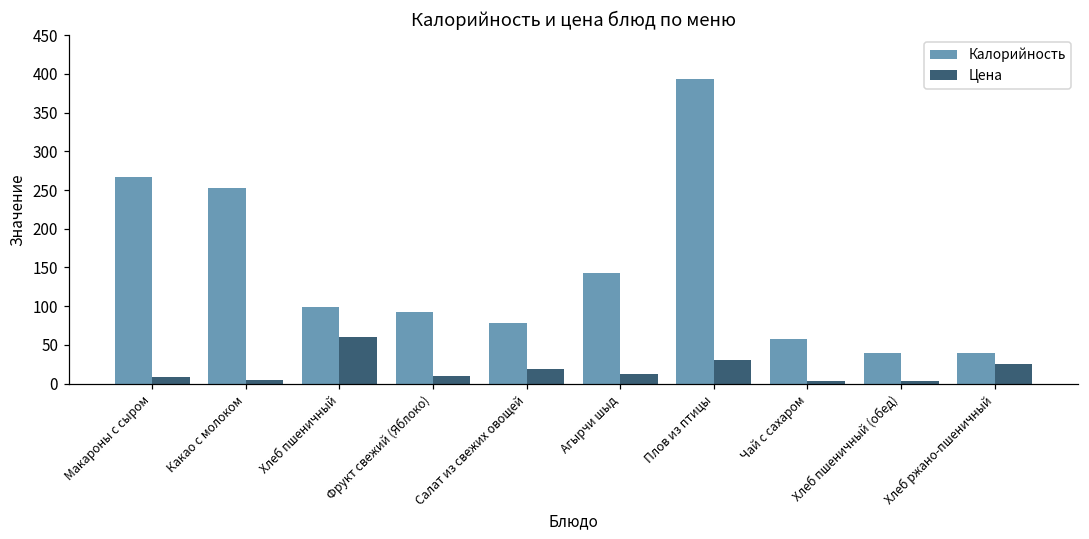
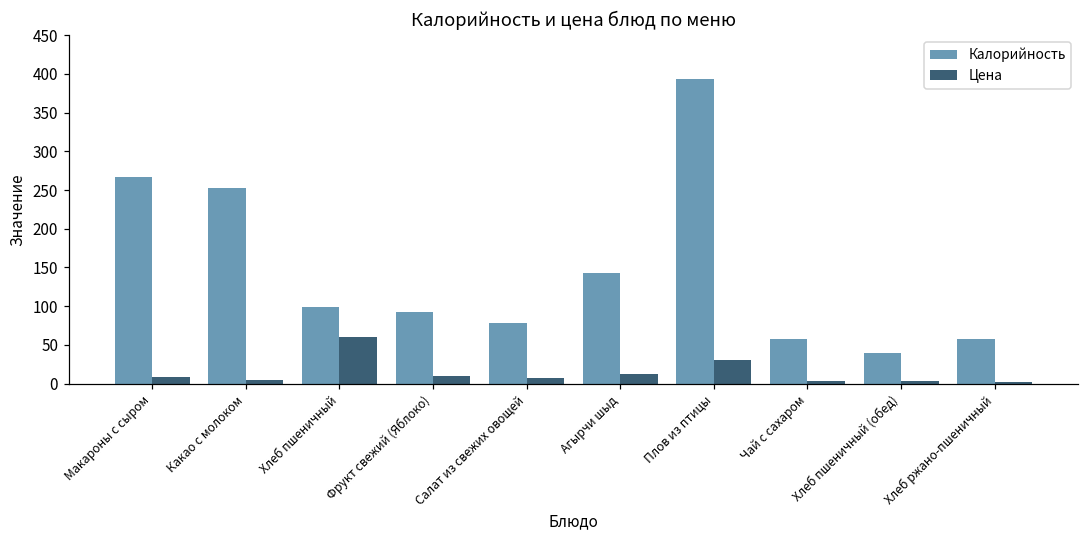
  {
    "Калорийность": {
      "Макароны с сыром": 270,
      "Какао с молоком": 250,
      "Хлеб пшеничный": 100,
      "Фрукт свежий (Яблоко)": 90,
      "Салат из свежих овощей": 80,
      "Агырчи шыд": 140,
      "Плов из птицы": 390,
      "Чай с сахаром": 60,
      "Хлеб пшеничный (обед)": 40,
-     "Хлеб ржано-пшеничный": 40
+     "Хлеб ржано-пшеничный": 60
    },
    "Цена": {
      "Макароны с сыром": 10,
      "Какао с молоком": 10,
      "Хлеб пшеничный": 60,
      "Фрукт свежий (Яблоко)": 10,
-     "Салат из свежих овощей": 20,
+     "Салат из свежих овощей": 10,
      "Агырчи шыд": 10,
      "Плов из птицы": 30,
-     "Хлеб ржано-пшеничный": 30
+     "Хлеб ржано-пшеничный": 0
    }
  }
